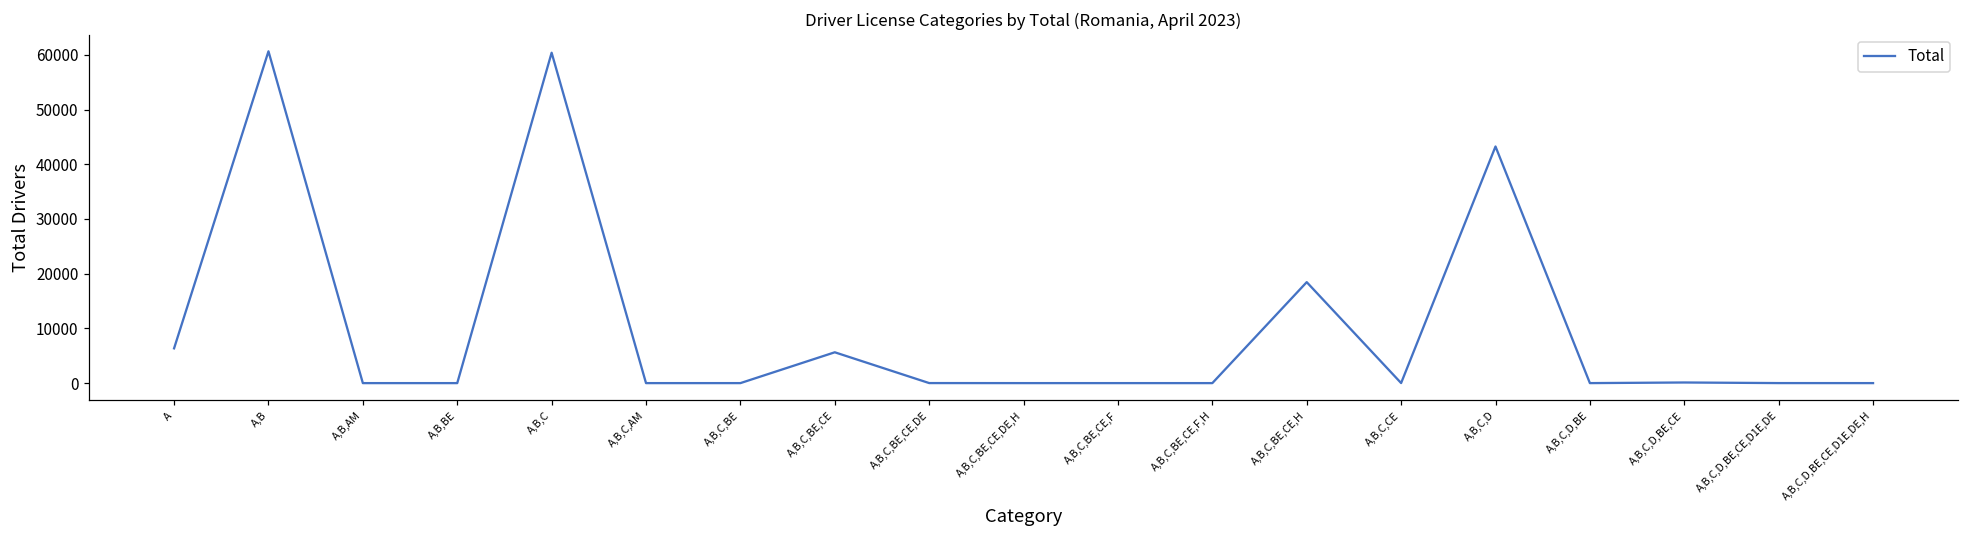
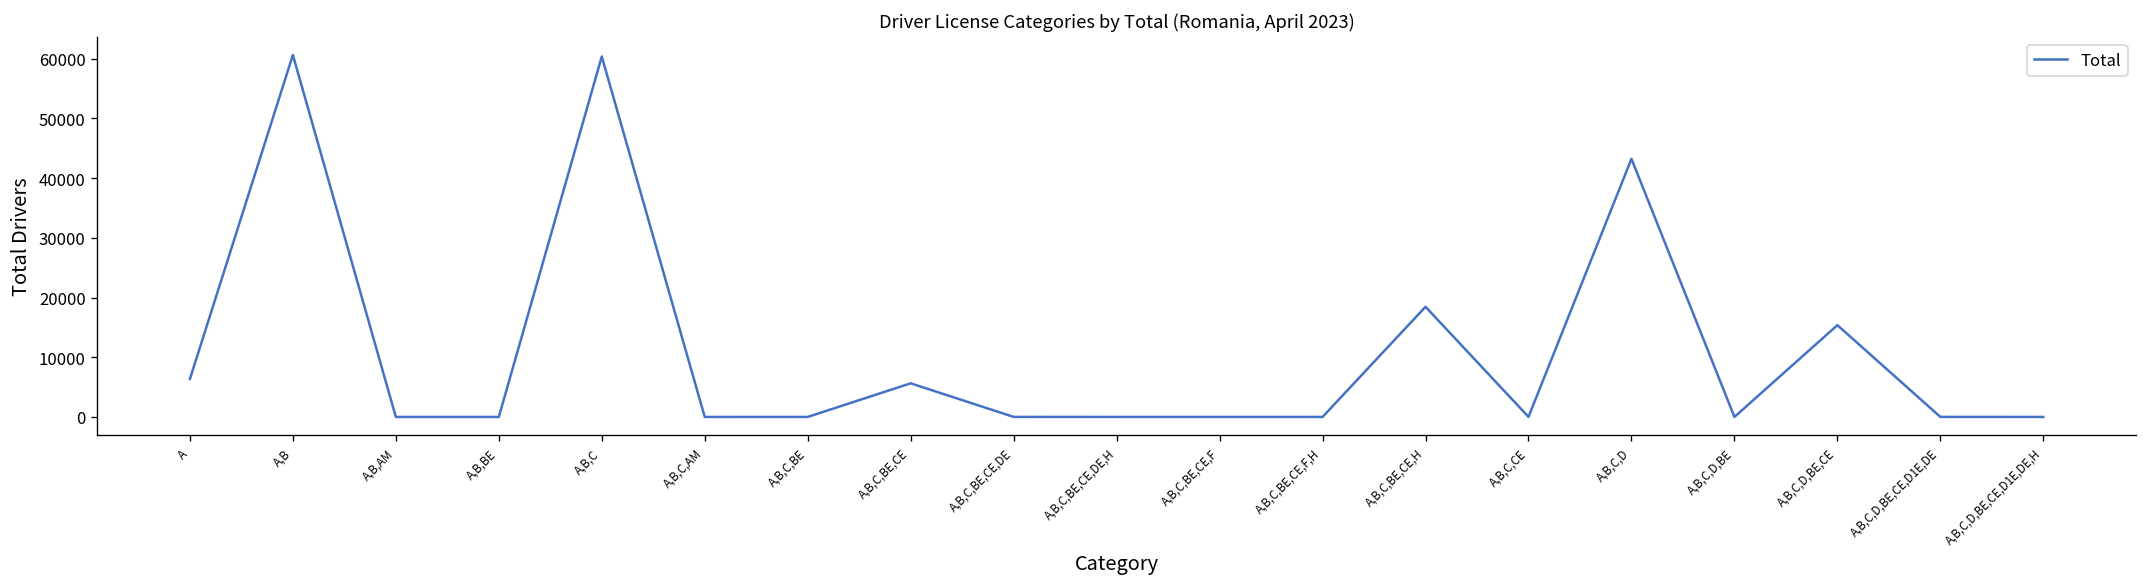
  {
    "A": 6000,
    "A,B": 61000,
    "A,B,AM": 0,
    "A,B,BE": 0,
    "A,B,C": 60000,
    "A,B,C,AM": 0,
    "A,B,C,BE": 0,
    "A,B,C,BE,CE": 6000,
    "A,B,C,BE,CE,DE": 0,
    "A,B,C,BE,CE,DE,H": 0,
    "A,B,C,BE,CE,F": 0,
    "A,B,C,BE,CE,F,H": 0,
    "A,B,C,BE,CE,H": 18000,
    "A,B,C,CE": 0,
    "A,B,C,D": 43000,
    "A,B,C,D,BE": 0,
-   "A,B,C,D,BE,CE": 0,
+   "A,B,C,D,BE,CE": 15000,
    "A,B,C,D,BE,CE,D1E,DE": 0,
    "A,B,C,D,BE,CE,D1E,DE,H": 0
  }
